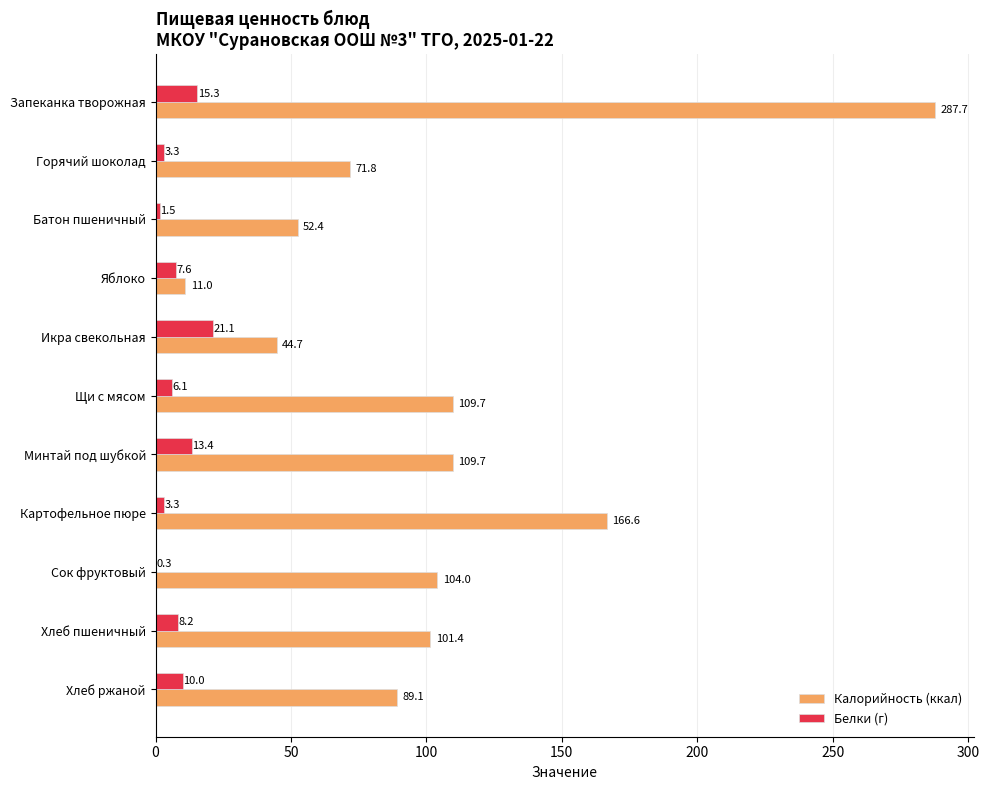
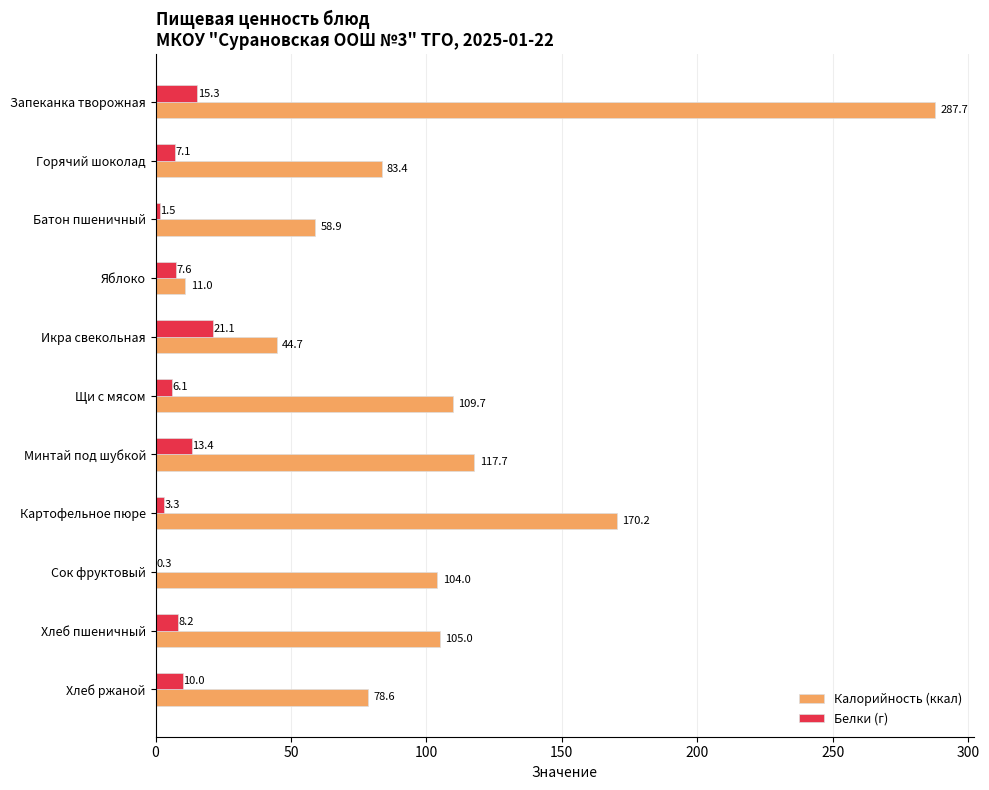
  {
    "Калорийность (ккал)": {
      "Запеканка творожная": 287.7,
-     "Горячий шоколад": 71.8,
-     "Батон пшеничный": 52.4,
+     "Горячий шоколад": 83.4,
+     "Батон пшеничный": 58.9,
      "Яблоко": 11.0,
      "Икра свекольная": 44.7,
      "Щи с мясом": 109.7,
-     "Минтай под шубкой": 109.7,
-     "Картофельное пюре": 166.6,
+     "Минтай под шубкой": 117.7,
+     "Картофельное пюре": 170.2,
      "Сок фруктовый": 104.0,
-     "Хлеб пшеничный": 101.4,
-     "Хлеб ржаной": 89.1
+     "Хлеб пшеничный": 105.0,
+     "Хлеб ржаной": 78.6
    },
    "Белки (г)": {
      "Запеканка творожная": 15.3,
-     "Горячий шоколад": 3.3,
+     "Горячий шоколад": 7.1,
      "Батон пшеничный": 1.5,
      "Яблоко": 7.6,
      "Икра свекольная": 21.1,
      "Щи с мясом": 6.1,
      "Минтай под шубкой": 13.4,
      "Картофельное пюре": 3.3,
      "Сок фруктовый": 0.3,
      "Хлеб пшеничный": 8.2,
      "Хлеб ржаной": 10.0
    }
  }
